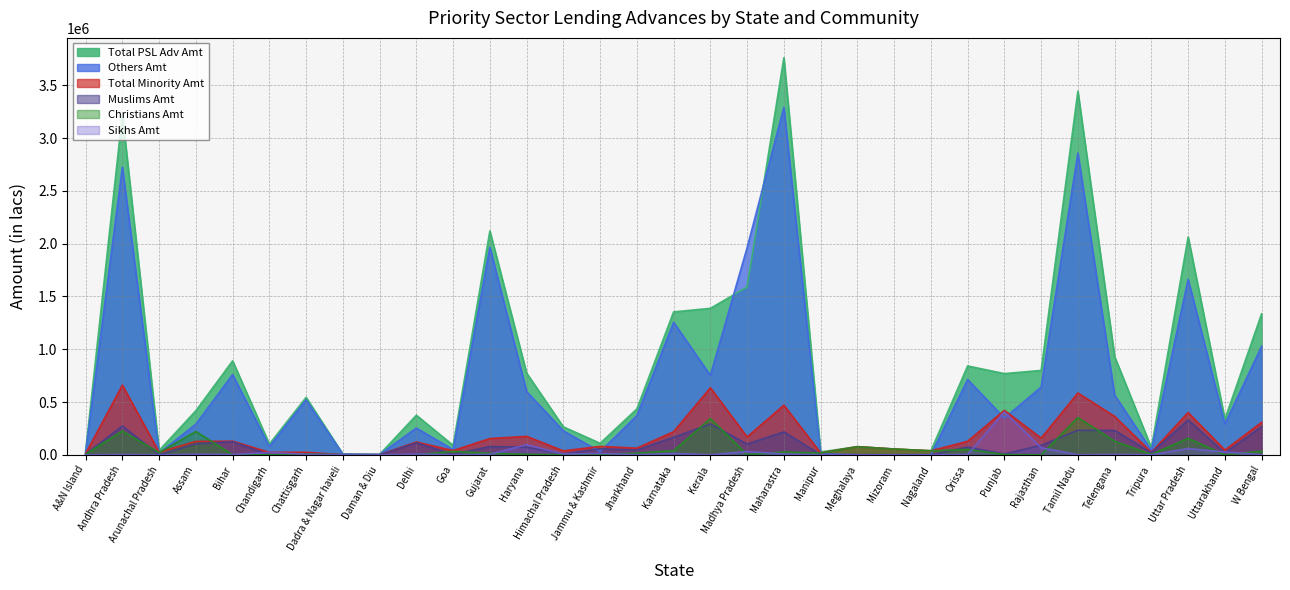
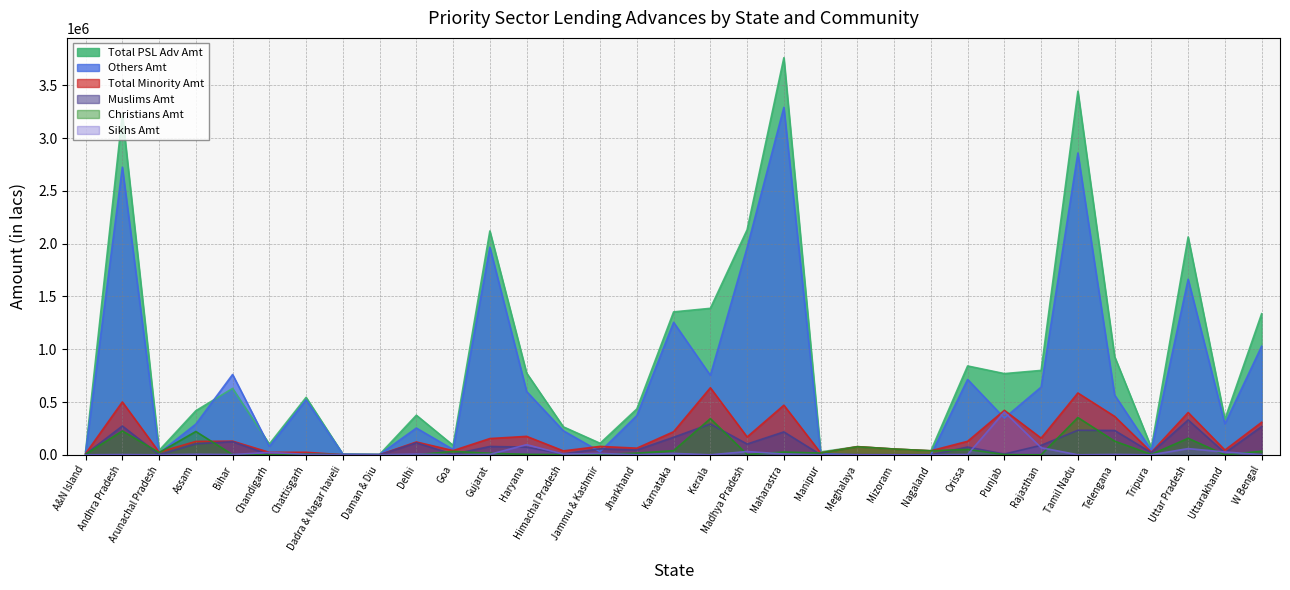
  {
    "Total PSL Adv Amt": {
      "Assam": 420000,
-     "Bihar": 890000,
+     "Bihar": 630000,
      "Delhi": 370000,
      "Goa": 90000,
      "Gujarat": 2120000,
      "Haryana": 770000,
      "Himachal Pradesh": 260000,
      "Jammu & Kashmir": 110000,
      "Jharkhand": 430000,
      "Karnataka": 1350000,
      "Kerala": 1390000,
-     "Madhya Pradesh": 1590000,
+     "Madhya Pradesh": 2130000,
      "Maharastra": 3760000,
      "Orissa": 840000,
      "Punjab": 770000,
      "Rajasthan": 800000,
      "Tamil Nadu": 3440000,
      "Telengana": 930000,
      "Tripura": 70000,
      "Uttar Pradesh": 2060000,
      "Uttarakhand": 340000,
      "W Bengal": 1340000
    },
    "Total Minority Amt": {
-     "Andhra Pradesh": 660000,
+     "Andhra Pradesh": 500000,
      "Gujarat": 150000,
      "Haryana": 170000,
      "Himachal Pradesh": 40000,
      "Karnataka": 220000,
      "Kerala": 640000,
      "Madhya Pradesh": 170000,
      "Maharastra": 470000,
      "Orissa": 130000,
      "Rajasthan": 160000,
      "Tamil Nadu": 590000,
      "Telengana": 360000,
      "Uttar Pradesh": 400000,
      "W Bengal": 310000
    },
    "Muslims Amt": {
      "Andhra Pradesh": 270000,
      "Gujarat": 80000,
      "Karnataka": 170000,
      "Kerala": 290000,
      "Madhya Pradesh": 100000,
      "Maharastra": 220000,
      "Tamil Nadu": 230000,
      "Telengana": 230000,
      "Uttar Pradesh": 330000,
      "W Bengal": 270000
    },
    "Christians Amt": {
      "Andhra Pradesh": 230000,
      "Assam": 220000,
      "Haryana": 0,
      "Karnataka": 40000,
      "Kerala": 340000,
      "Madhya Pradesh": 0,
      "Rajasthan": 0,
      "Tamil Nadu": 350000,
      "Telengana": 130000,
      "Uttar Pradesh": 160000,
      "W Bengal": 30000
    }
  }
